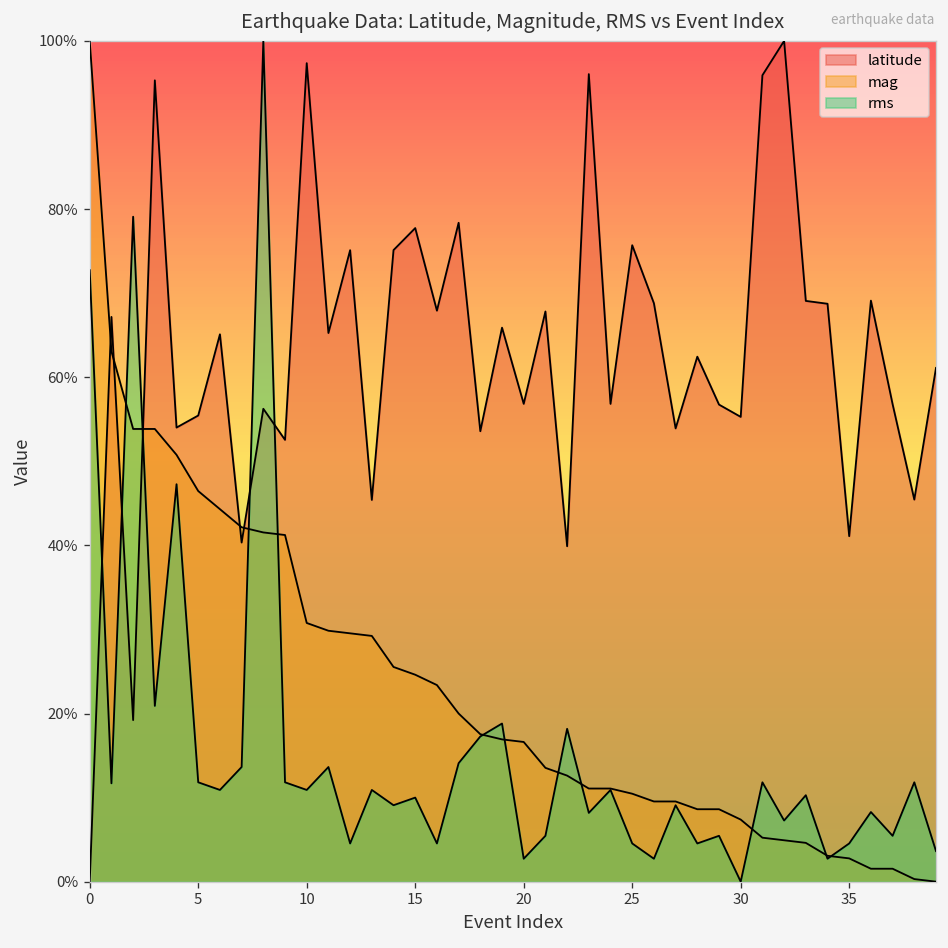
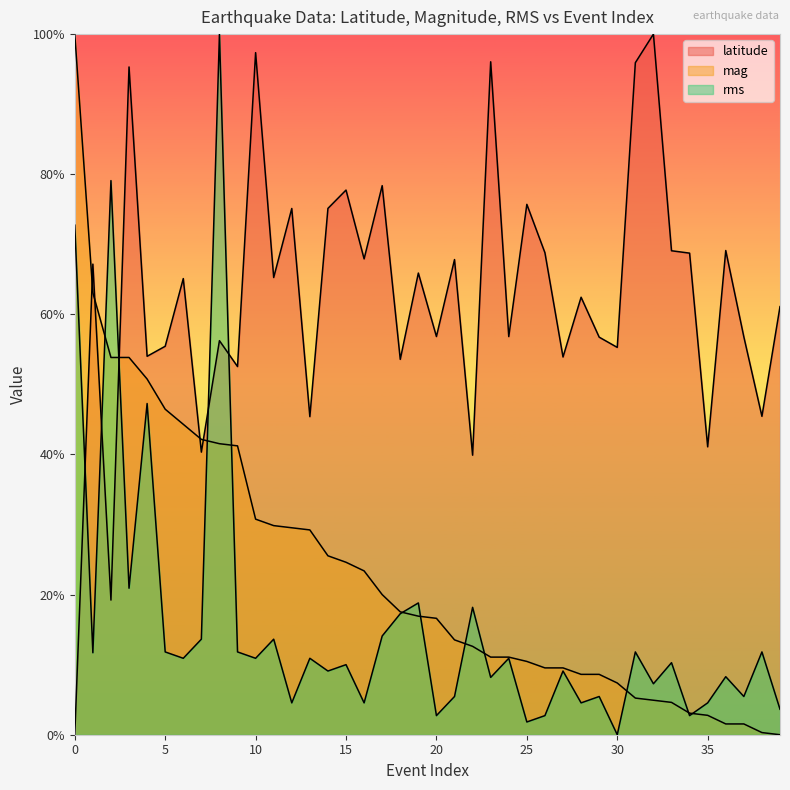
  {
    "latitude": {
      "0": "0%",
      "5": "55%",
      "10": "97%",
      "15": "78%",
      "20": "57%",
      "25": "76%",
      "30": "55%",
      "35": "41%"
    },
    "mag": {
      "0": "100%",
      "5": "46%",
      "10": "31%",
      "15": "25%",
      "20": "17%",
      "25": "10%",
      "30": "7%",
      "35": "3%"
    },
    "rms": {
      "0": "73%",
      "5": "12%",
      "10": "11%",
      "15": "10%",
      "20": "3%",
-     "25": "5%",
+     "25": "2%",
      "30": "0%",
      "35": "5%"
    }
  }
